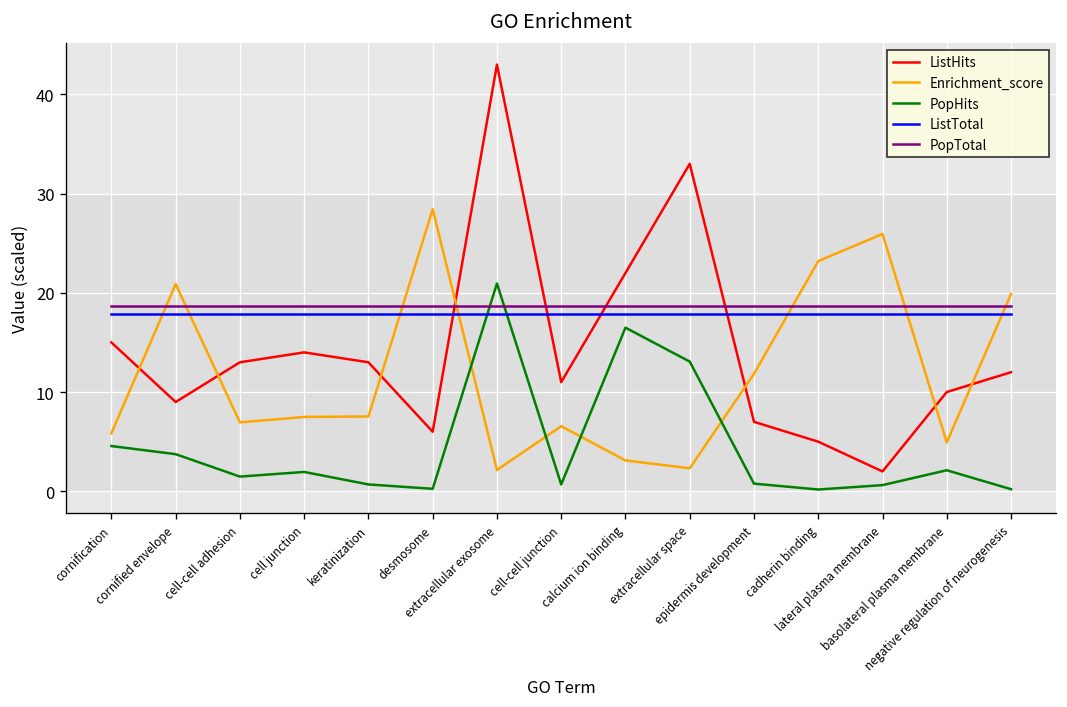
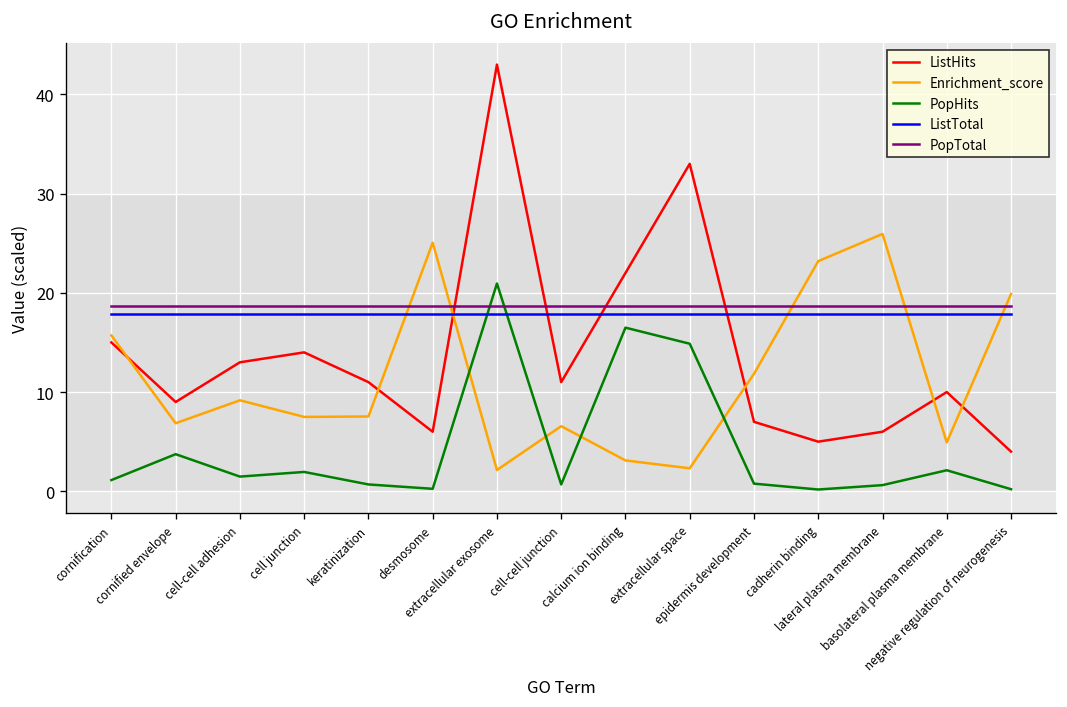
  {
    "ListHits": {
      "cornification": 15,
      "cornified envelope": 9,
      "cell-cell adhesion": 13,
      "cell junction": 14,
-     "keratinization": 13,
+     "keratinization": 11,
      "desmosome": 6,
      "extracellular exosome": 43,
      "cell-cell junction": 11,
      "calcium ion binding": 22,
      "extracellular space": 33,
      "epidermis development": 7,
      "cadherin binding": 5,
-     "lateral plasma membrane": 2,
+     "lateral plasma membrane": 6,
      "basolateral plasma membrane": 10,
-     "negative regulation of neurogenesis": 12
+     "negative regulation of neurogenesis": 4
    },
    "Enrichment_score": {
-     "cornification": 6,
-     "cornified envelope": 21,
-     "cell-cell adhesion": 7,
+     "cornification": 16,
+     "cornified envelope": 7,
+     "cell-cell adhesion": 9,
      "cell junction": 7,
      "keratinization": 8,
-     "desmosome": 28,
+     "desmosome": 25,
      "extracellular exosome": 2,
      "cell-cell junction": 7,
      "calcium ion binding": 3,
      "extracellular space": 2,
      "epidermis development": 12,
      "cadherin binding": 23,
      "lateral plasma membrane": 26,
      "basolateral plasma membrane": 5,
      "negative regulation of neurogenesis": 20
    },
    "PopHits": {
-     "cornification": 5,
+     "cornification": 1,
      "cornified envelope": 4,
      "cell-cell adhesion": 1,
      "cell junction": 2,
      "keratinization": 1,
      "desmosome": 0,
      "extracellular exosome": 21,
      "cell-cell junction": 1,
      "calcium ion binding": 16,
-     "extracellular space": 13,
+     "extracellular space": 15,
      "epidermis development": 1,
      "cadherin binding": 0,
      "lateral plasma membrane": 1,
      "basolateral plasma membrane": 2,
      "negative regulation of neurogenesis": 0
    },
    "ListTotal": {
      "cornification": 18,
      "cornified envelope": 18,
      "cell-cell adhesion": 18,
      "cell junction": 18,
      "keratinization": 18,
      "desmosome": 18,
      "extracellular exosome": 18,
      "cell-cell junction": 18,
      "calcium ion binding": 18,
      "extracellular space": 18,
      "epidermis development": 18,
      "cadherin binding": 18,
      "lateral plasma membrane": 18,
      "basolateral plasma membrane": 18,
      "negative regulation of neurogenesis": 18
    },
    "PopTotal": {
      "cornification": 19,
      "cornified envelope": 19,
      "cell-cell adhesion": 19,
      "cell junction": 19,
      "keratinization": 19,
      "desmosome": 19,
      "extracellular exosome": 19,
      "cell-cell junction": 19,
      "calcium ion binding": 19,
      "extracellular space": 19,
      "epidermis development": 19,
      "cadherin binding": 19,
      "lateral plasma membrane": 19,
      "basolateral plasma membrane": 19,
      "negative regulation of neurogenesis": 19
    }
  }
